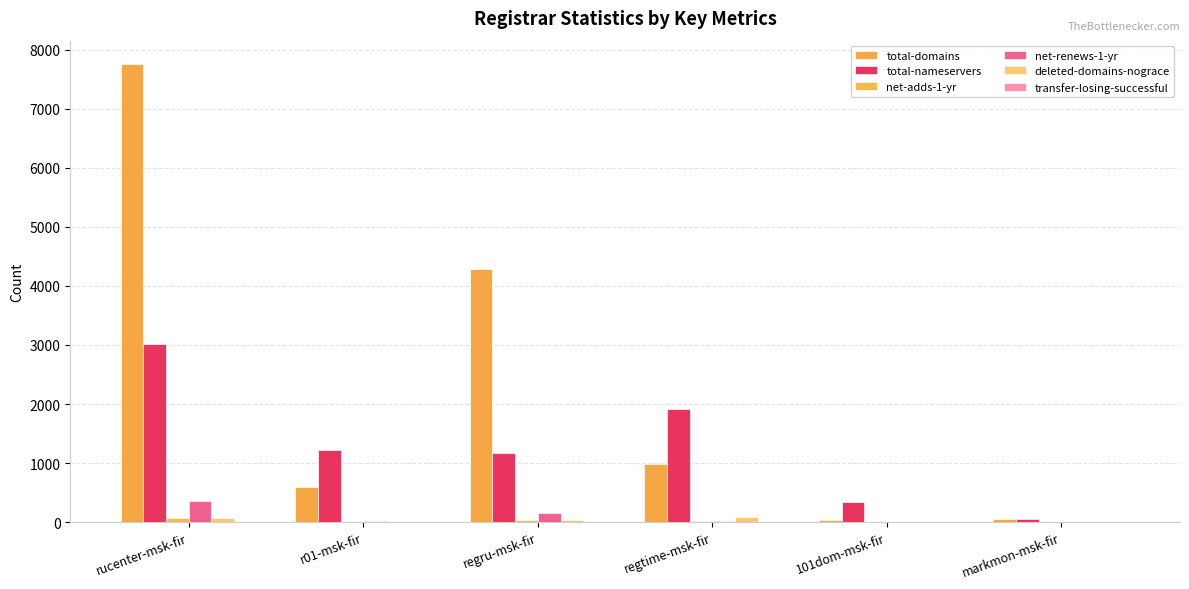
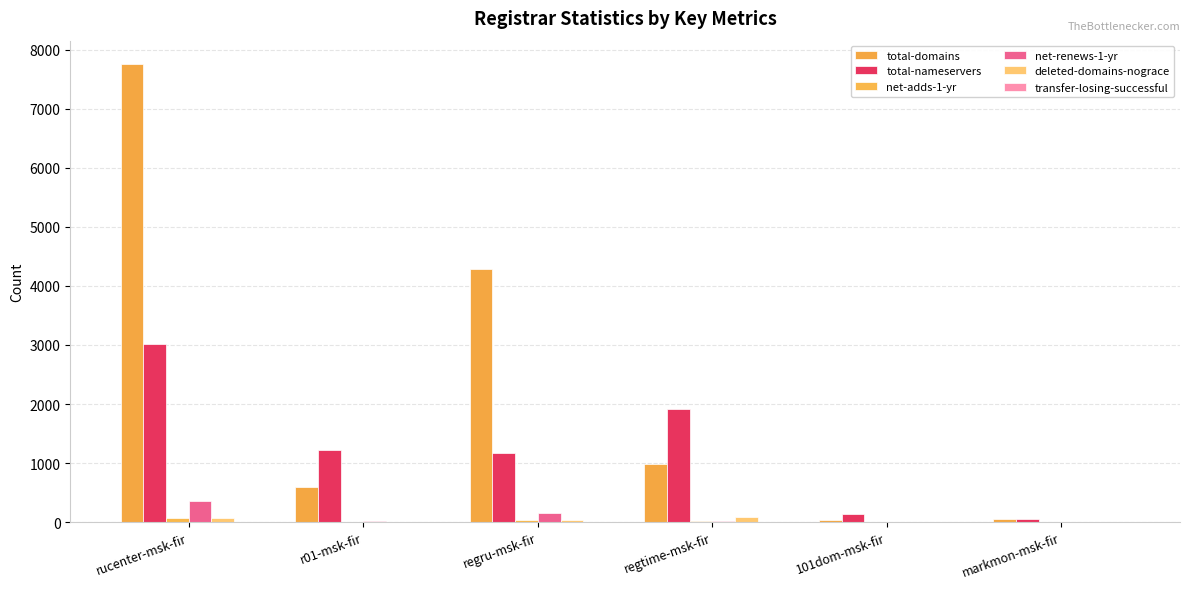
  {
    "total-nameservers": {
      "rucenter-msk-fir": 3000,
      "r01-msk-fir": 1200,
      "regru-msk-fir": 1200,
      "regtime-msk-fir": 1900,
-     "101dom-msk-fir": 300,
+     "101dom-msk-fir": 100,
      "markmon-msk-fir": 100
    }
  }
